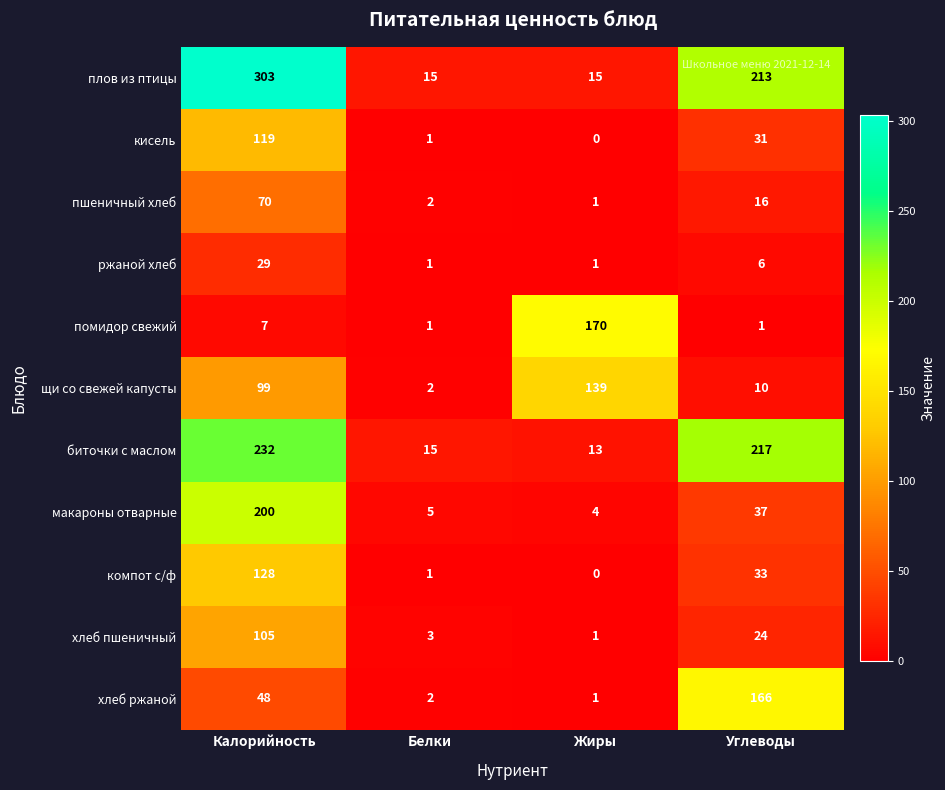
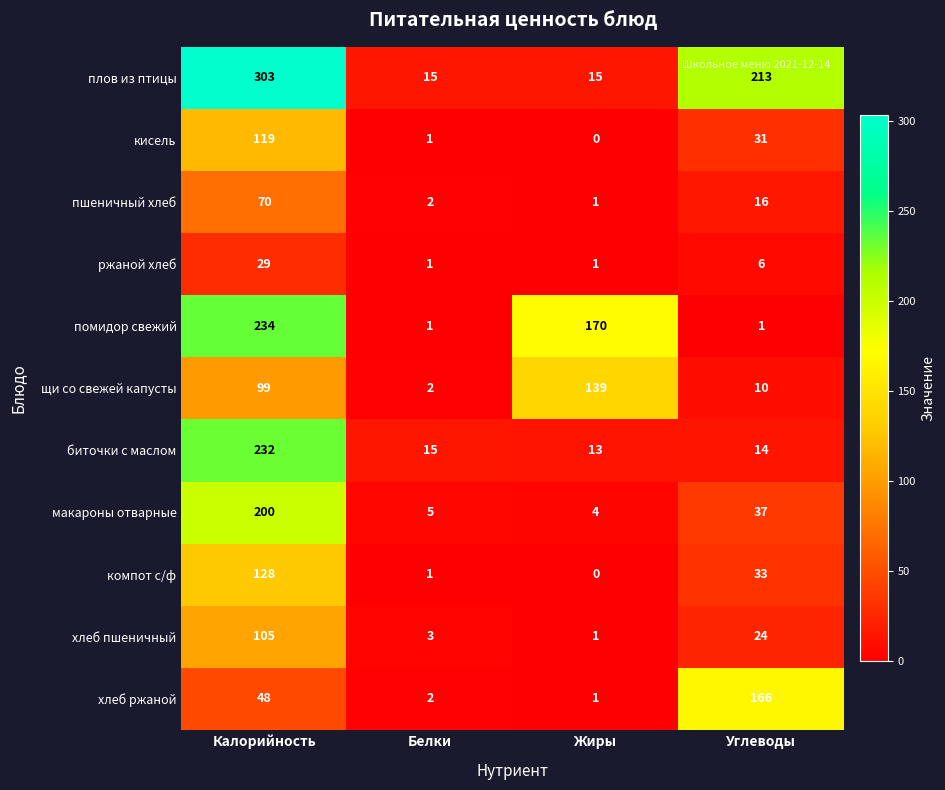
  {
    "плов из птицы": {
      "Калорийность": 303,
      "Белки": 15,
      "Жиры": 15
    },
    "кисель": {
      "Калорийность": 119,
      "Белки": 1,
      "Жиры": 0,
      "Углеводы": 31
    },
    "пшеничный хлеб": {
      "Калорийность": 70,
      "Белки": 2,
      "Жиры": 1,
      "Углеводы": 16
    },
    "ржаной хлеб": {
      "Калорийность": 29,
      "Белки": 1,
      "Жиры": 1,
      "Углеводы": 6
    },
    "помидор свежий": {
-     "Калорийность": 7,
+     "Калорийность": 234,
      "Белки": 1,
      "Жиры": 170,
      "Углеводы": 1
    },
    "щи со свежей капусты": {
      "Калорийность": 99,
      "Белки": 2,
      "Жиры": 139,
      "Углеводы": 10
    },
    "биточки с маслом": {
      "Калорийность": 232,
      "Белки": 15,
      "Жиры": 13,
-     "Углеводы": 217
+     "Углеводы": 14
    },
    "макароны отварные": {
      "Калорийность": 200,
      "Белки": 5,
      "Жиры": 4,
      "Углеводы": 37
    },
    "компот с/ф": {
      "Калорийность": 128,
      "Белки": 1,
      "Жиры": 0,
      "Углеводы": 33
    },
    "хлеб пшеничный": {
      "Калорийность": 105,
      "Белки": 3,
      "Жиры": 1,
      "Углеводы": 24
    },
    "хлеб ржаной": {
      "Калорийность": 48,
      "Белки": 2,
      "Жиры": 1,
      "Углеводы": 166
    }
  }
